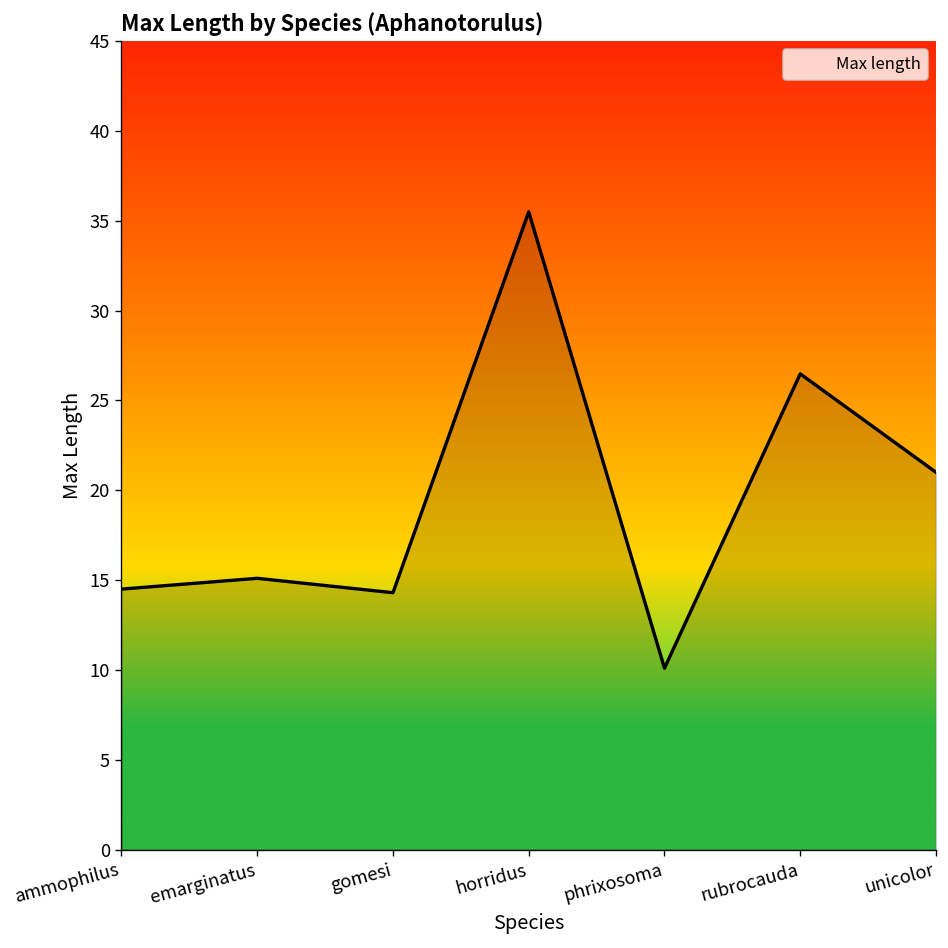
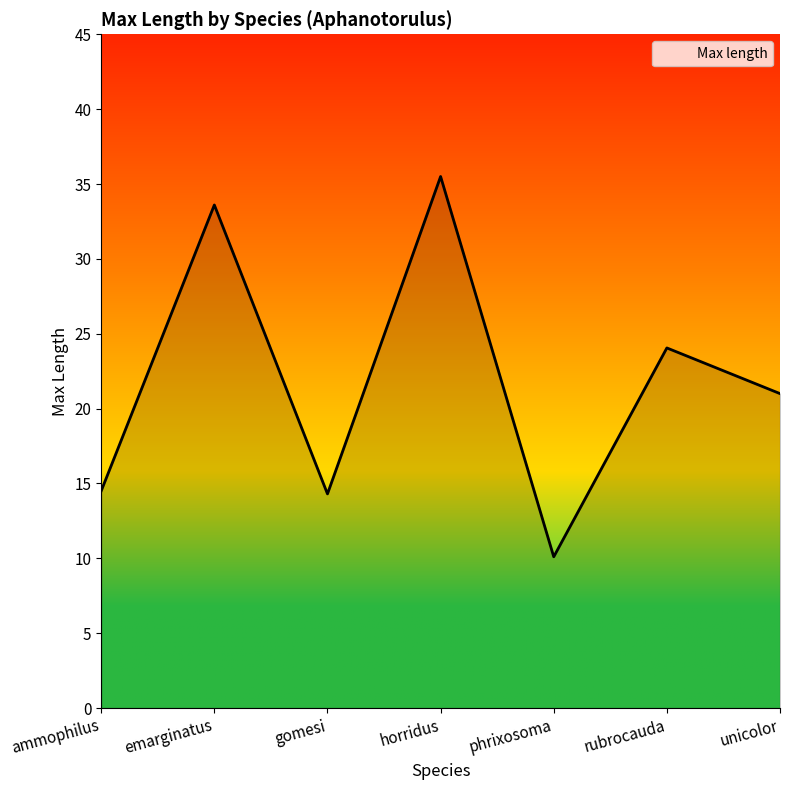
  {
    "ammophilus": 14.5,
-   "emarginatus": 15.1,
+   "emarginatus": 33.6,
    "gomesi": 14.3,
    "horridus": 35.5,
    "phrixosoma": 10.1,
-   "rubrocauda": 26.5,
+   "rubrocauda": 24.1,
    "unicolor": 21.0
  }
